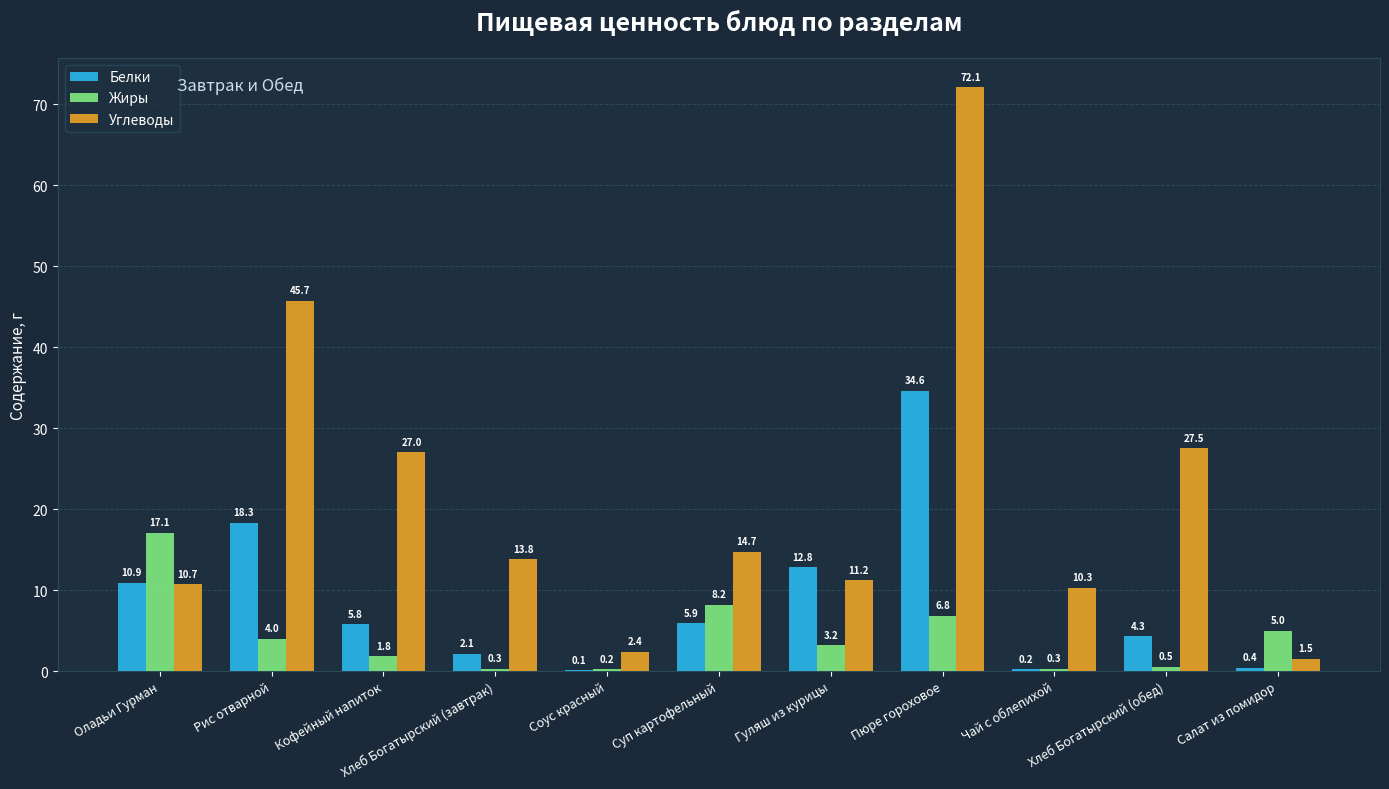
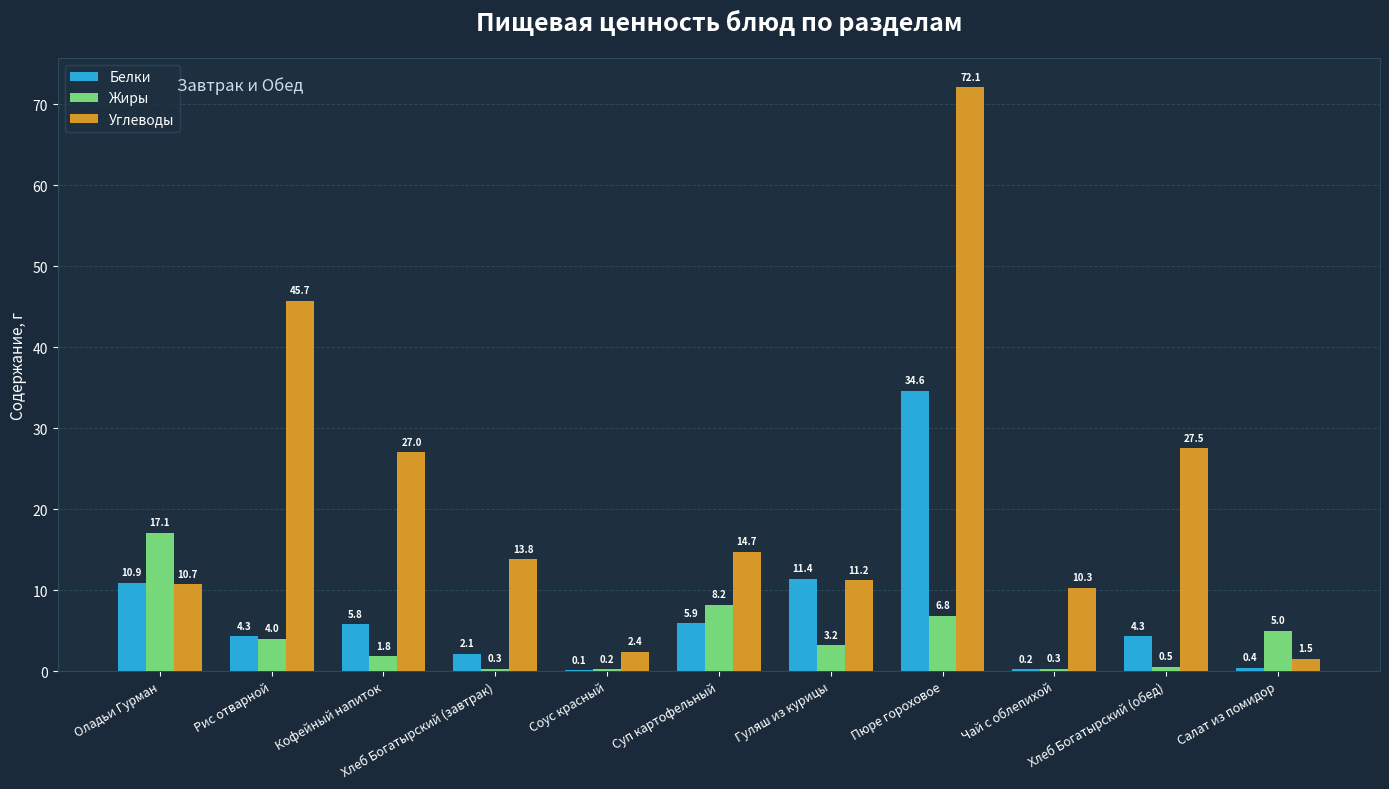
  {
    "Белки": {
      "Оладьи Гурман": 10.9,
-     "Рис отварной": 18.3,
+     "Рис отварной": 4.3,
      "Кофейный напиток": 5.8,
      "Хлеб Богатырский (завтрак)": 2.1,
      "Соус красный": 0.1,
      "Суп картофельный": 5.9,
-     "Гуляш из курицы": 12.8,
+     "Гуляш из курицы": 11.4,
      "Пюре гороховое": 34.6,
      "Чай с облепихой": 0.2,
      "Хлеб Богатырский (обед)": 4.3,
      "Салат из помидор": 0.4
    },
    "Жиры": {
      "Оладьи Гурман": 17.1,
      "Рис отварной": 4.0,
      "Кофейный напиток": 1.8,
      "Хлеб Богатырский (завтрак)": 0.3,
      "Соус красный": 0.2,
      "Суп картофельный": 8.2,
      "Гуляш из курицы": 3.2,
      "Пюре гороховое": 6.8,
      "Чай с облепихой": 0.3,
      "Хлеб Богатырский (обед)": 0.5,
      "Салат из помидор": 5.0
    },
    "Углеводы": {
      "Оладьи Гурман": 10.7,
      "Рис отварной": 45.7,
      "Кофейный напиток": 27.0,
      "Хлеб Богатырский (завтрак)": 13.8,
      "Соус красный": 2.4,
      "Суп картофельный": 14.7,
      "Гуляш из курицы": 11.2,
      "Пюре гороховое": 72.1,
      "Чай с облепихой": 10.3,
      "Хлеб Богатырский (обед)": 27.5,
      "Салат из помидор": 1.5
    }
  }
